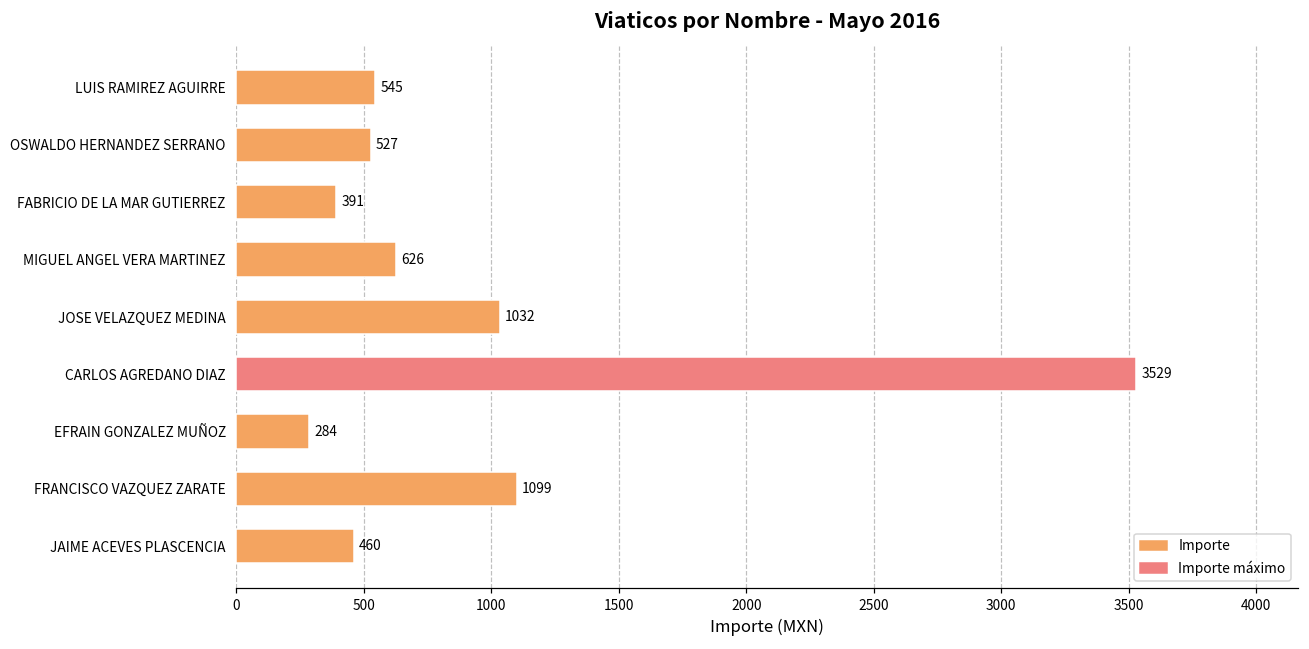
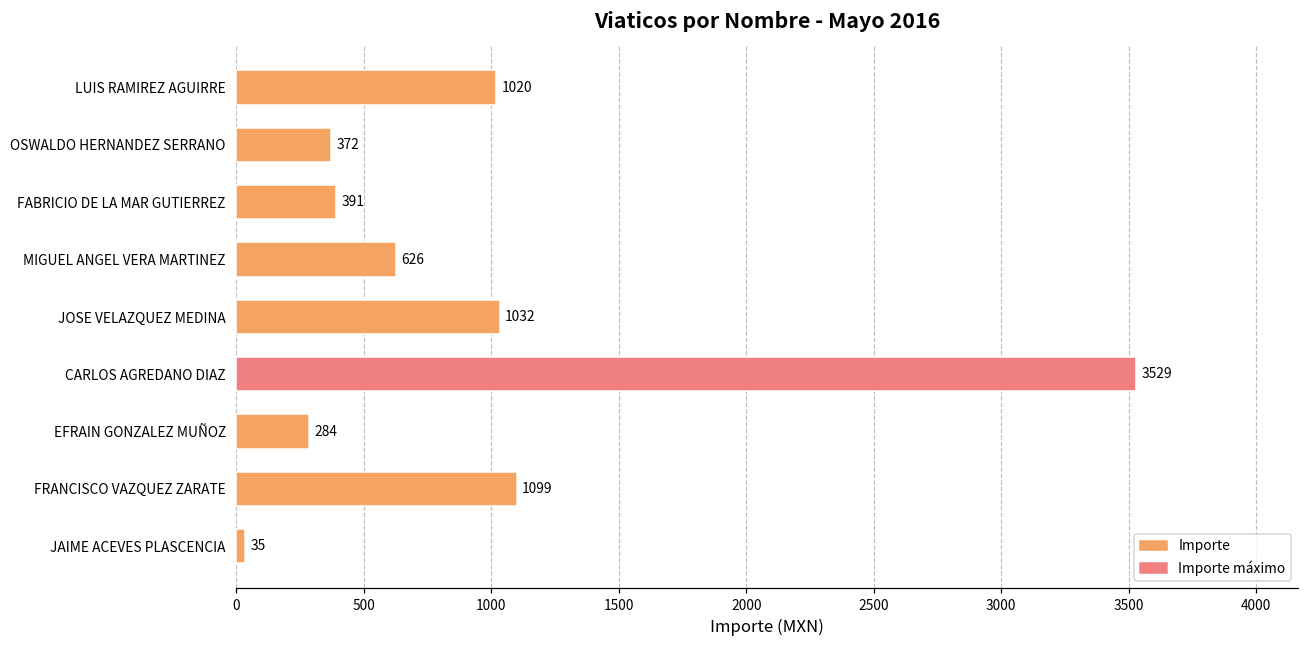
  {
-   "LUIS RAMIREZ AGUIRRE": 545,
-   "OSWALDO HERNANDEZ SERRANO": 527,
+   "LUIS RAMIREZ AGUIRRE": 1020,
+   "OSWALDO HERNANDEZ SERRANO": 372,
    "FABRICIO DE LA MAR GUTIERREZ": 391,
    "MIGUEL ANGEL VERA MARTINEZ": 626,
    "JOSE VELAZQUEZ MEDINA": 1032,
    "CARLOS AGREDANO DIAZ": 3529,
    "EFRAIN GONZALEZ MUÑOZ": 284,
    "FRANCISCO VAZQUEZ ZARATE": 1099,
-   "JAIME ACEVES PLASCENCIA": 460
+   "JAIME ACEVES PLASCENCIA": 35
  }
